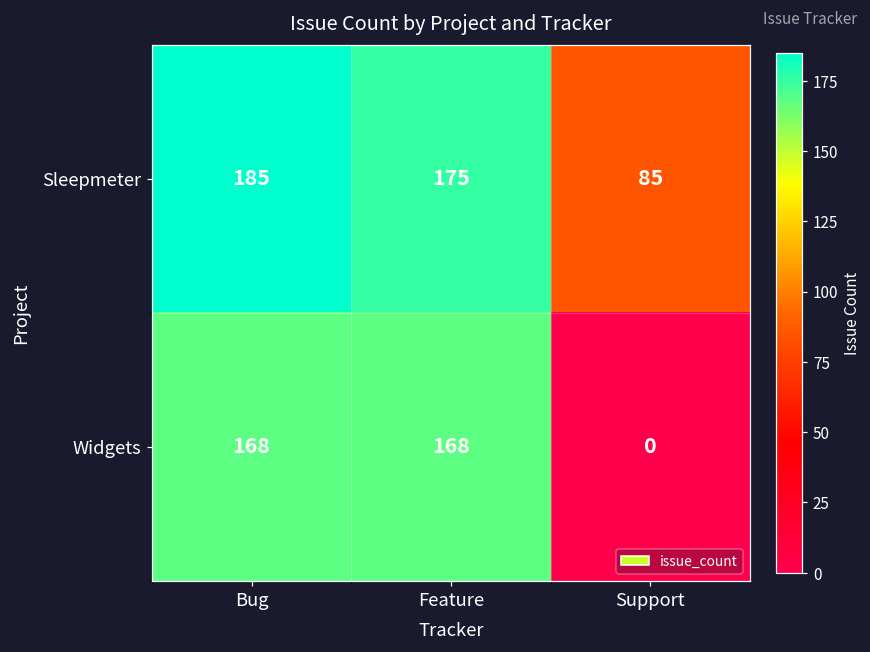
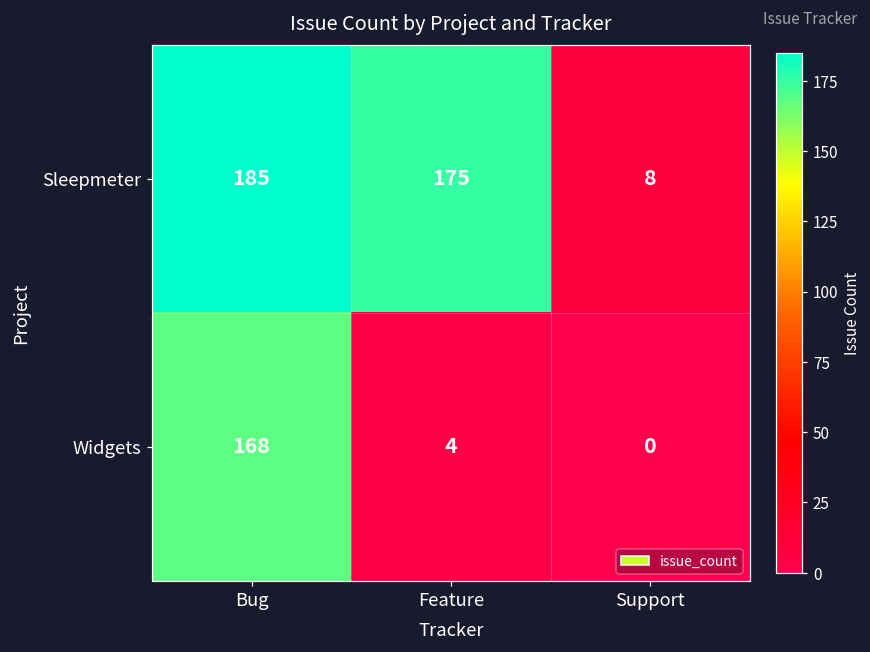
  {
    "Sleepmeter": {
      "Bug": 185,
      "Feature": 175,
-     "Support": 85
+     "Support": 8
    },
    "Widgets": {
      "Bug": 168,
-     "Feature": 168,
+     "Feature": 4,
      "Support": 0
    }
  }
